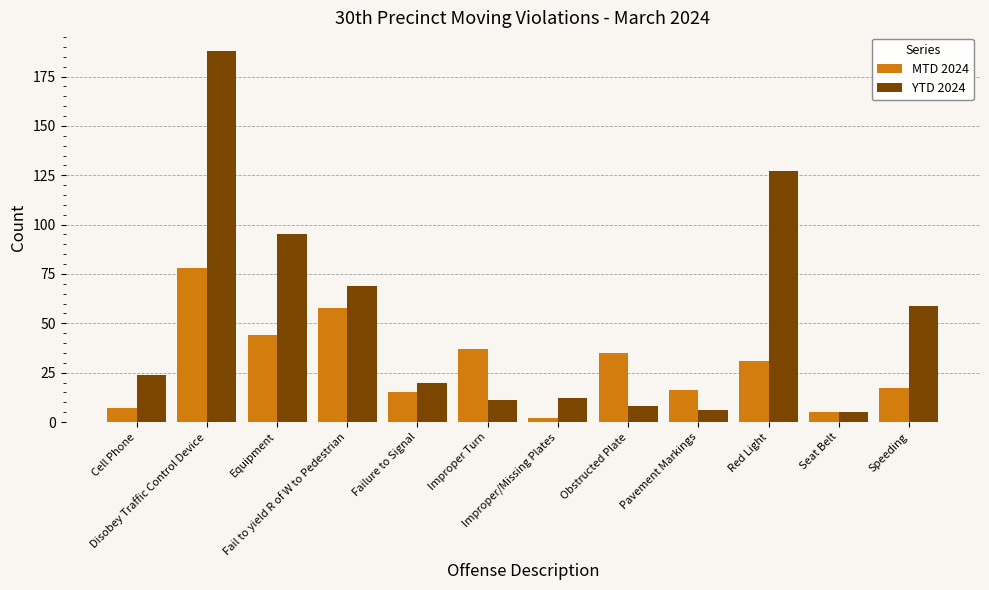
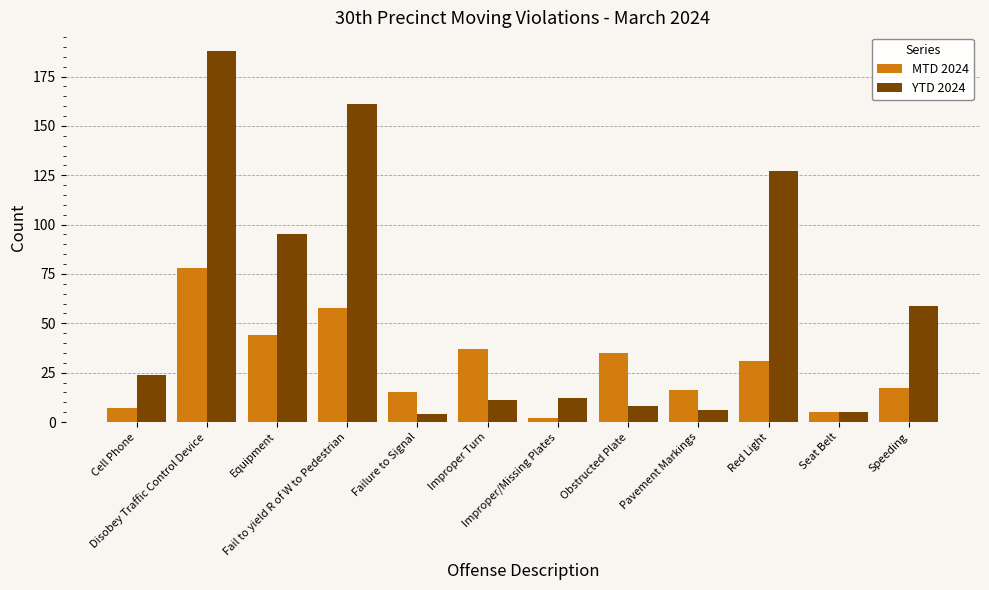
  {
    "MTD 2024": {
      "Cell Phone": 7,
      "Disobey Traffic Control Device": 78,
      "Equipment": 44,
      "Fail to yield R of W to Pedestrian": 58,
      "Failure to Signal": 15,
      "Improper Turn": 37,
      "Improper/Missing Plates": 2,
      "Obstructed Plate": 35,
      "Pavement Markings": 16,
      "Red Light": 31,
      "Seat Belt": 5,
      "Speeding": 17
    },
    "YTD 2024": {
      "Cell Phone": 24,
      "Disobey Traffic Control Device": 188,
      "Equipment": 95,
-     "Fail to yield R of W to Pedestrian": 69,
-     "Failure to Signal": 20,
+     "Fail to yield R of W to Pedestrian": 161,
+     "Failure to Signal": 4,
      "Improper Turn": 11,
      "Improper/Missing Plates": 12,
      "Obstructed Plate": 8,
      "Pavement Markings": 6,
      "Red Light": 127,
      "Seat Belt": 5,
      "Speeding": 59
    }
  }
